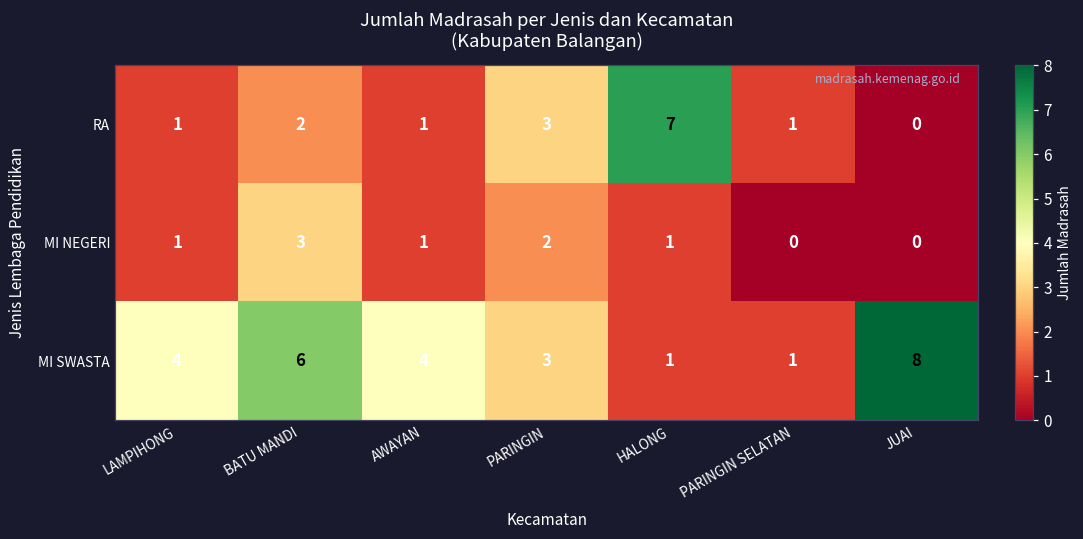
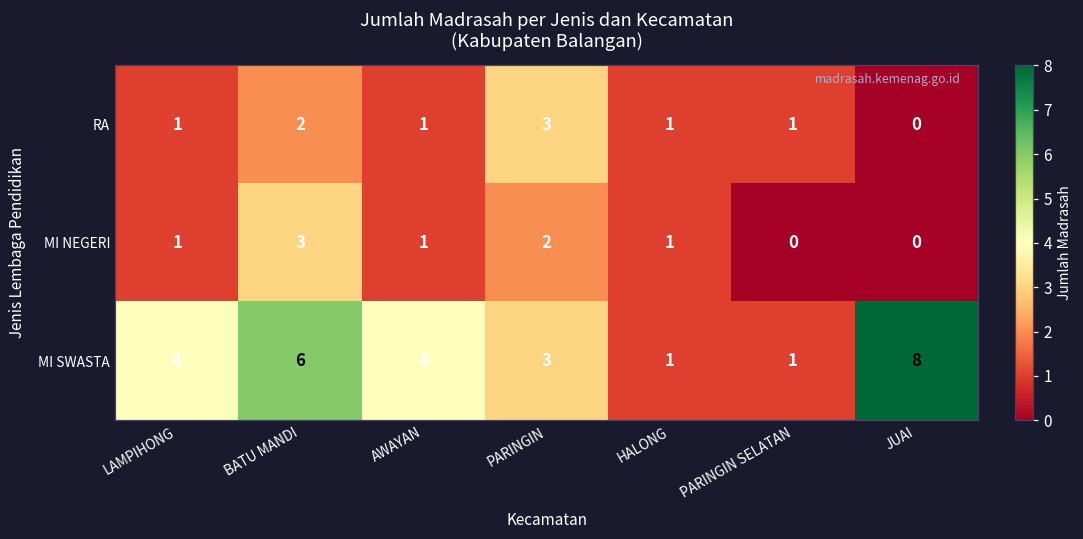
  {
    "RA": {
      "LAMPIHONG": 1,
      "BATU MANDI": 2,
      "AWAYAN": 1,
      "PARINGIN": 3,
-     "HALONG": 7,
+     "HALONG": 1,
      "PARINGIN SELATAN": 1
    },
    "MI NEGERI": {
      "LAMPIHONG": 1,
      "BATU MANDI": 3,
      "AWAYAN": 1,
      "PARINGIN": 2,
      "HALONG": 1,
      "PARINGIN SELATAN": 0,
      "JUAI": 0
    },
    "MI SWASTA": {
      "LAMPIHONG": 4,
      "BATU MANDI": 6,
      "AWAYAN": 4,
      "PARINGIN": 3,
      "HALONG": 1,
      "PARINGIN SELATAN": 1,
      "JUAI": 8
    }
  }
